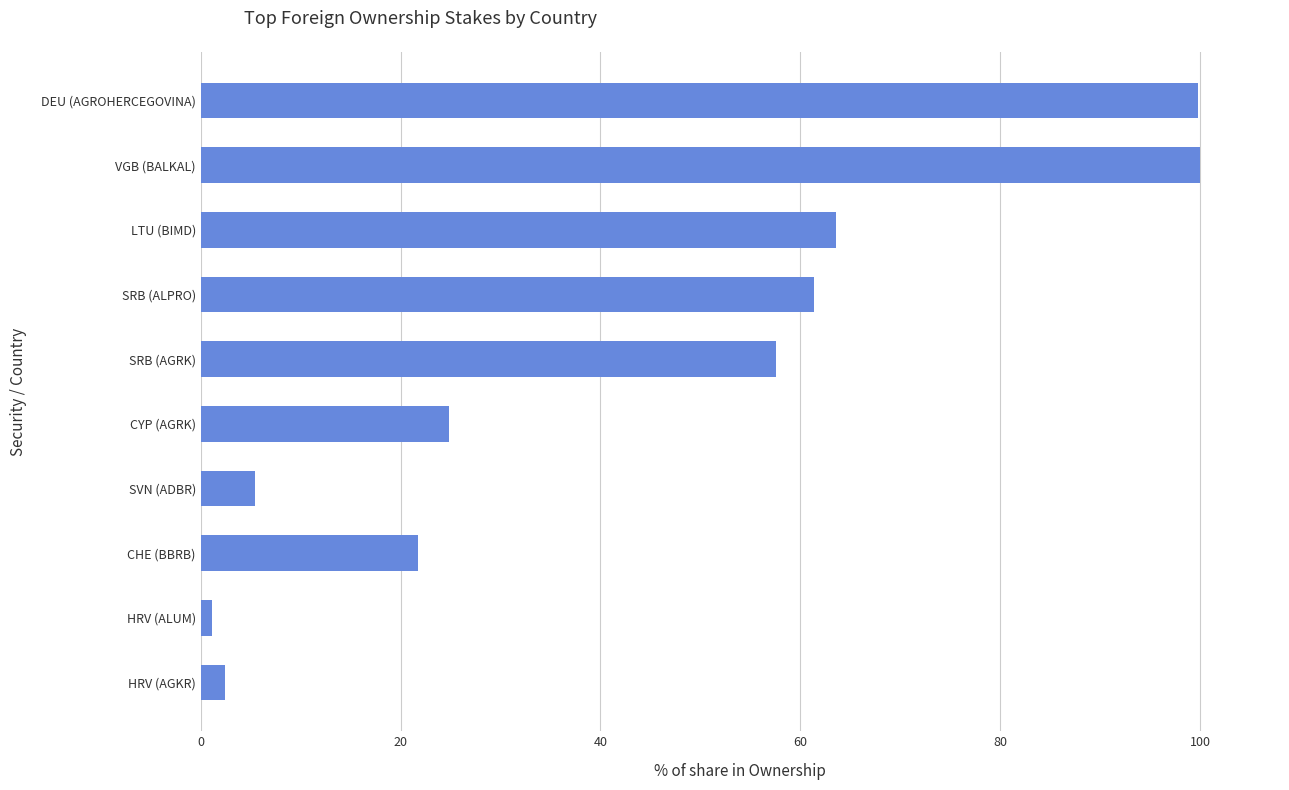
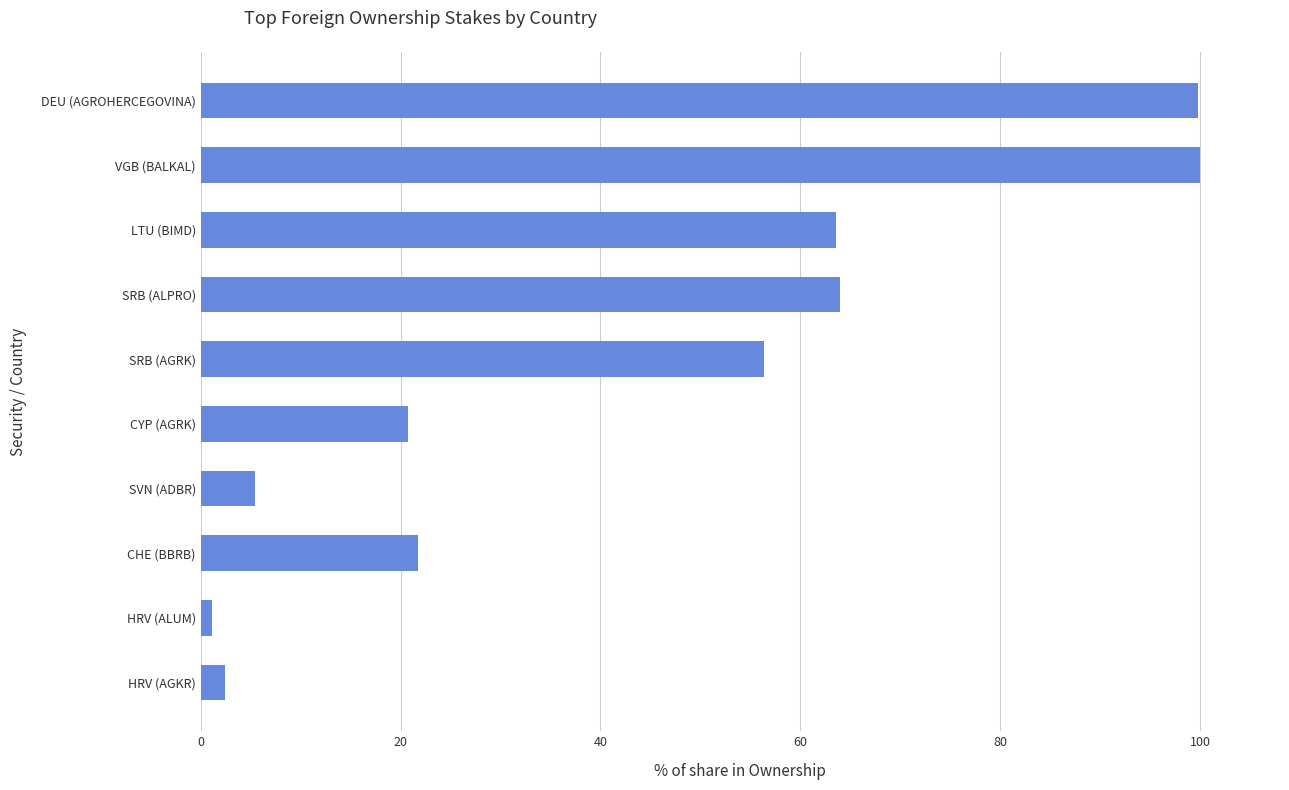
  {
    "DEU (AGROHERCEGOVINA)": 100,
    "VGB (BALKAL)": 100,
    "LTU (BIMD)": 64,
-   "SRB (ALPRO)": 61,
-   "SRB (AGRK)": 58,
-   "CYP (AGRK)": 25,
+   "SRB (ALPRO)": 64,
+   "SRB (AGRK)": 56,
+   "CYP (AGRK)": 21,
    "SVN (ADBR)": 5,
    "CHE (BBRB)": 22,
    "HRV (ALUM)": 1,
    "HRV (AGKR)": 2
  }
